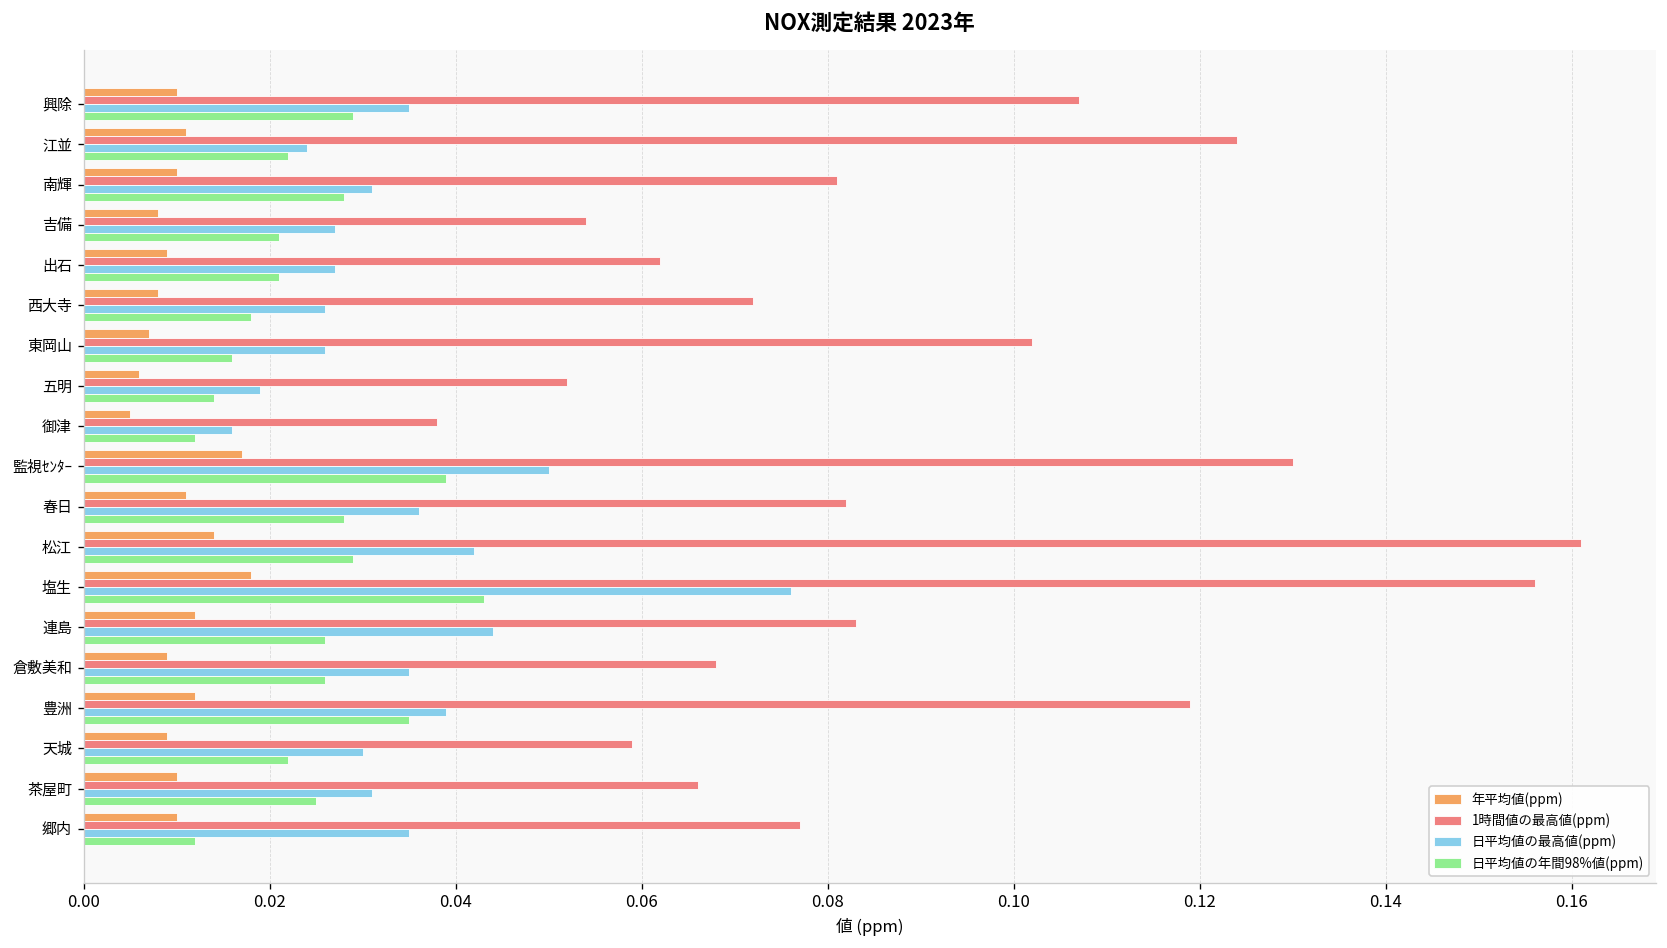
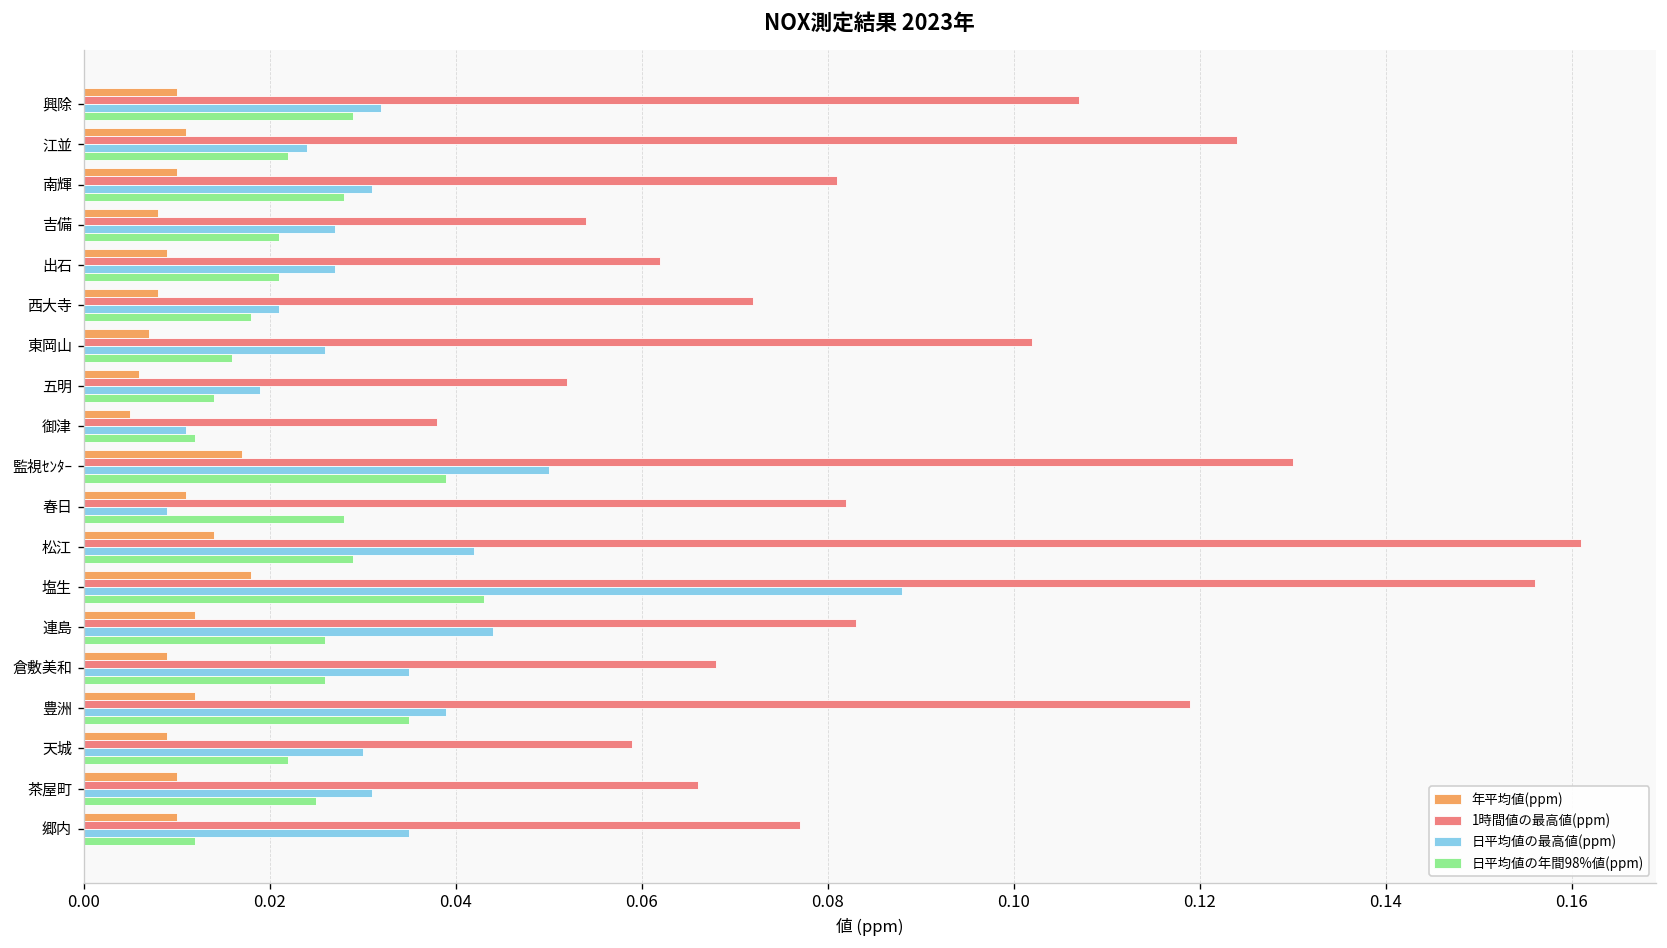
  {
    "日平均値の最高値(ppm)": {
-     "興除": 0.035,
+     "興除": 0.032,
      "江並": 0.024,
      "南輝": 0.031,
      "吉備": 0.027,
      "出石": 0.027,
-     "西大寺": 0.026,
+     "西大寺": 0.021,
      "東岡山": 0.026,
      "五明": 0.019,
-     "御津": 0.016,
+     "御津": 0.011,
      "監視ｾﾝﾀｰ": 0.050,
-     "春日": 0.036,
+     "春日": 0.009,
      "松江": 0.042,
-     "塩生": 0.076,
+     "塩生": 0.088,
      "連島": 0.044,
      "倉敷美和": 0.035,
      "豊洲": 0.039,
      "天城": 0.030,
      "茶屋町": 0.031,
      "郷内": 0.035
    },
    "日平均値の年間98%値(ppm)": {
      "興除": 0.029,
      "江並": 0.022,
      "南輝": 0.028,
      "吉備": 0.021,
      "出石": 0.021,
      "西大寺": 0.018,
      "東岡山": 0.016,
      "五明": 0.014,
      "御津": 0.012,
      "監視ｾﾝﾀｰ": 0.039,
      "春日": 0.028,
      "松江": 0.029,
      "塩生": 0.043,
      "連島": 0.026,
      "倉敷美和": 0.026,
      "豊洲": 0.035,
      "天城": 0.022,
      "茶屋町": 0.025,
      "郷内": 0.012
    }
  }
